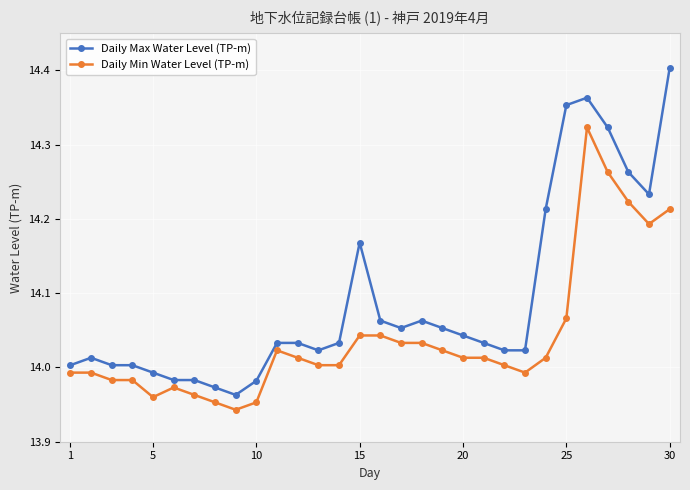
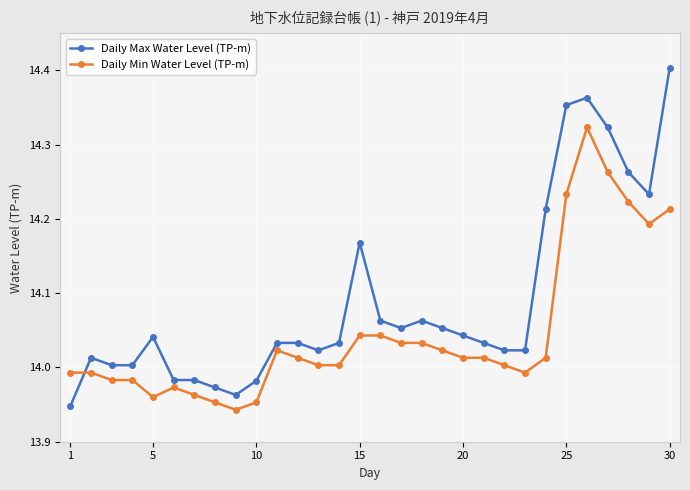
  {
    "Daily Max Water Level (TP-m)": {
-     "1": 14.00,
-     "5": 13.99,
+     "1": 13.95,
+     "5": 14.04,
      "10": 13.98,
      "15": 14.17,
      "20": 14.04,
      "25": 14.35,
      "30": 14.40
    },
    "Daily Min Water Level (TP-m)": {
      "1": 13.99,
      "5": 13.96,
      "10": 13.95,
      "15": 14.04,
      "20": 14.01,
-     "25": 14.07,
+     "25": 14.23,
      "30": 14.21
    }
  }
